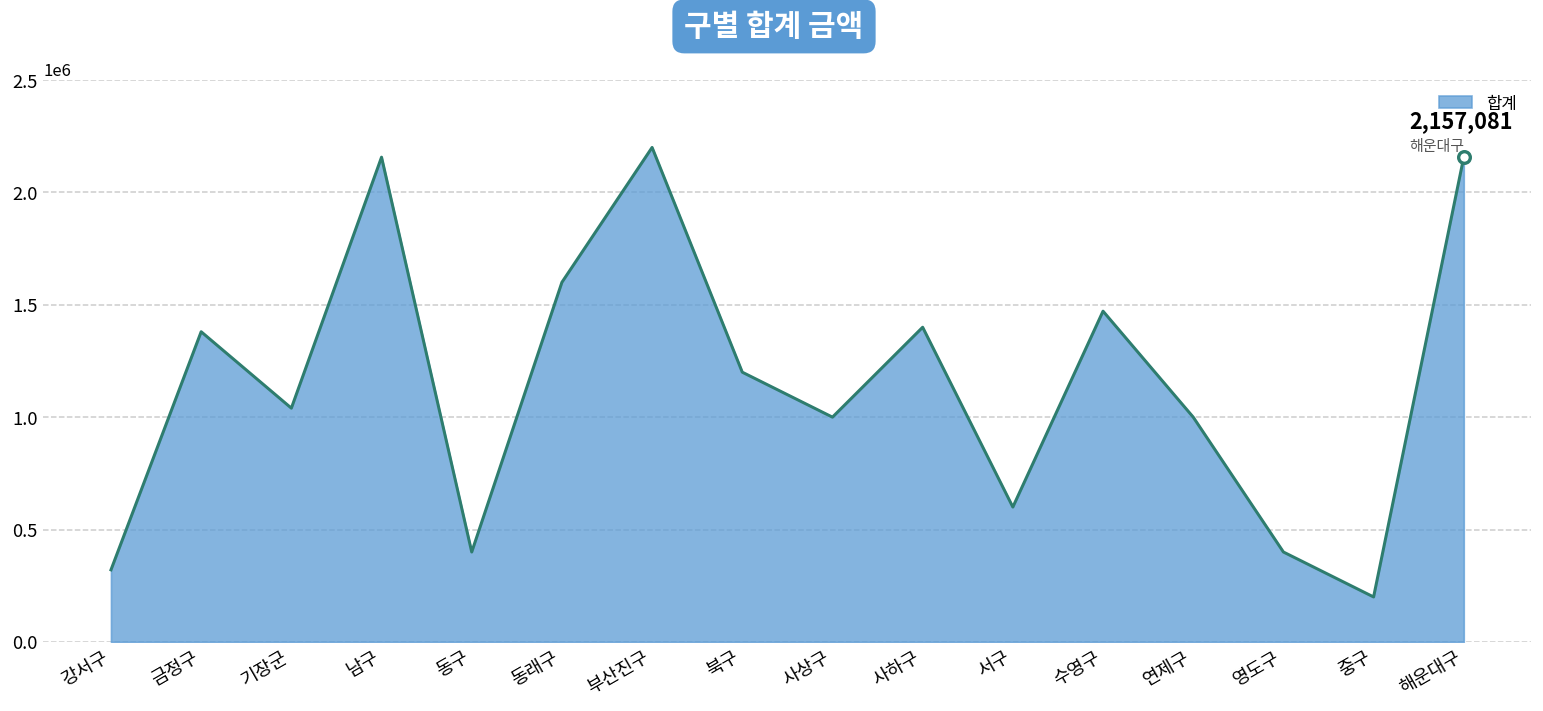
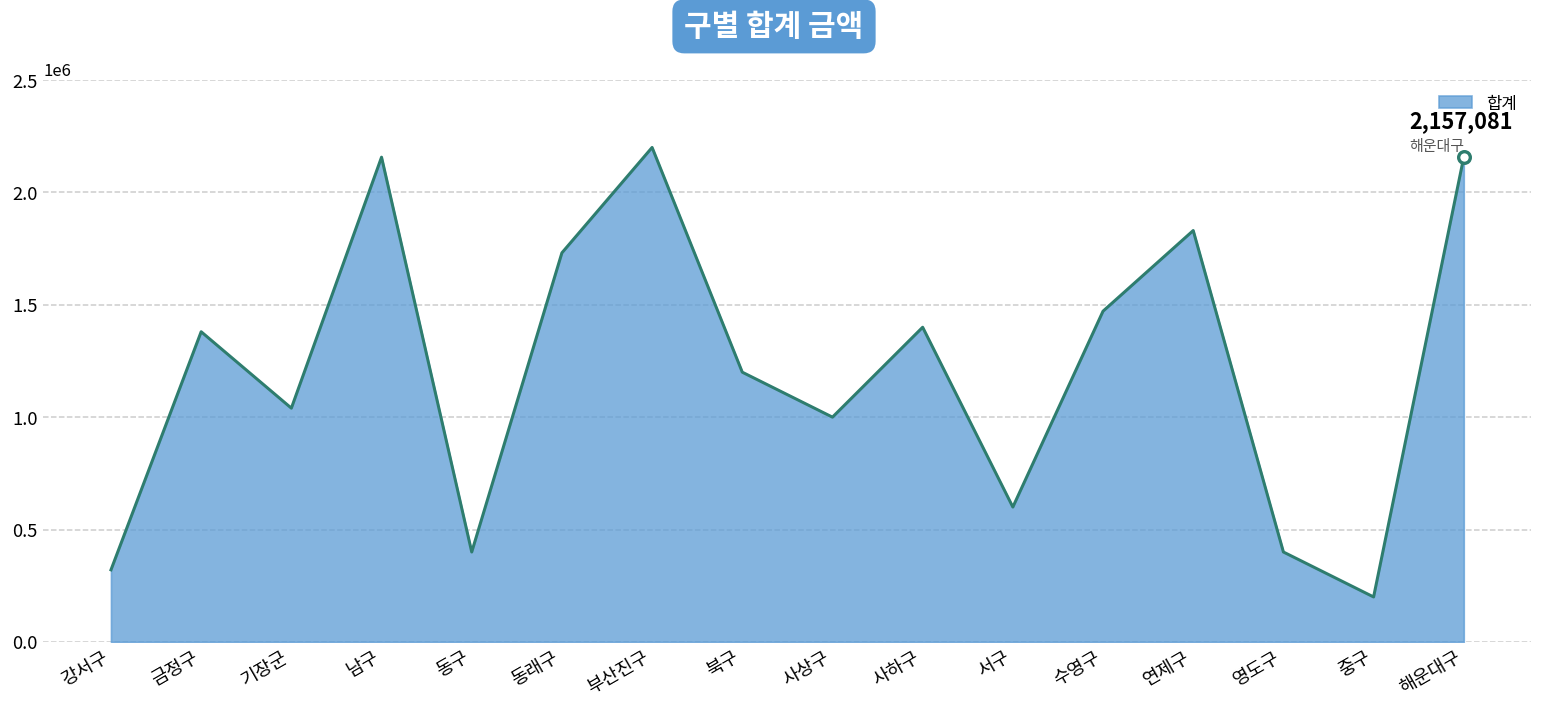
  {
    "합계": {
      "강서구": 320000,
      "금정구": 1380000,
      "기장군": 1040000,
      "남구": 2160000,
      "동구": 400000,
-     "동래구": 1600000,
+     "동래구": 1730000,
      "부산진구": 2200000,
      "북구": 1200000,
      "사상구": 1000000,
      "사하구": 1400000,
      "서구": 600000,
      "수영구": 1470000,
-     "연제구": 1000000,
+     "연제구": 1830000,
      "영도구": 400000,
      "중구": 200000
    }
  }
